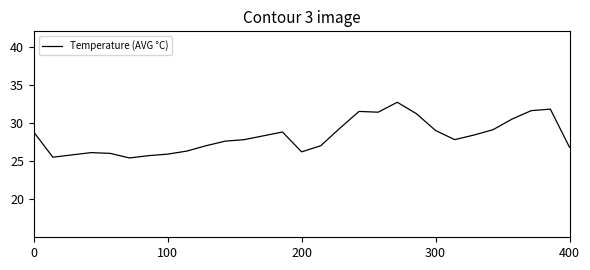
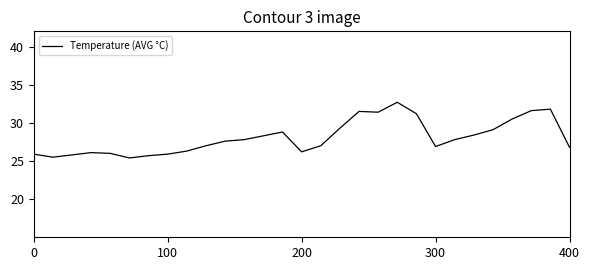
  {
-   "0": 29,
+   "0": 26,
    "100": 26,
    "200": 26,
-   "300": 29,
+   "300": 27,
    "400": 27
  }
